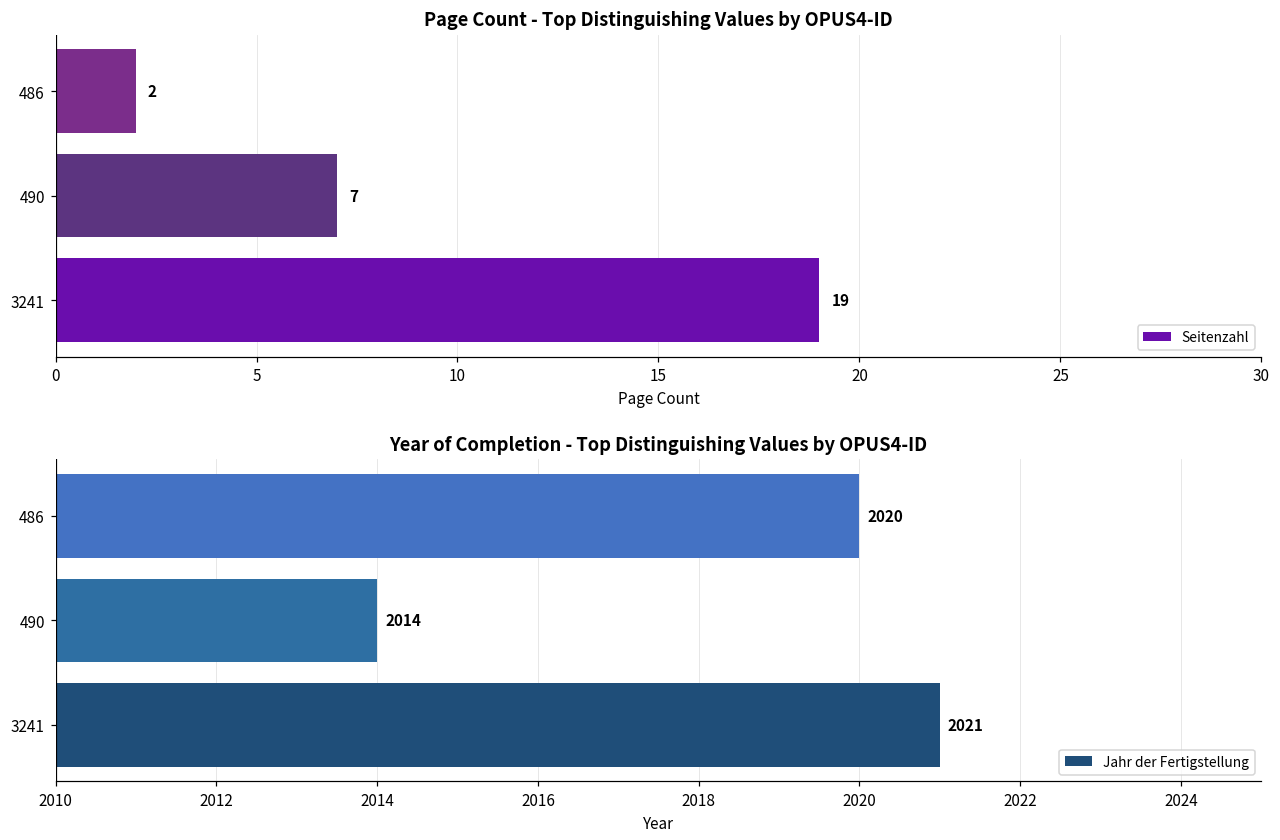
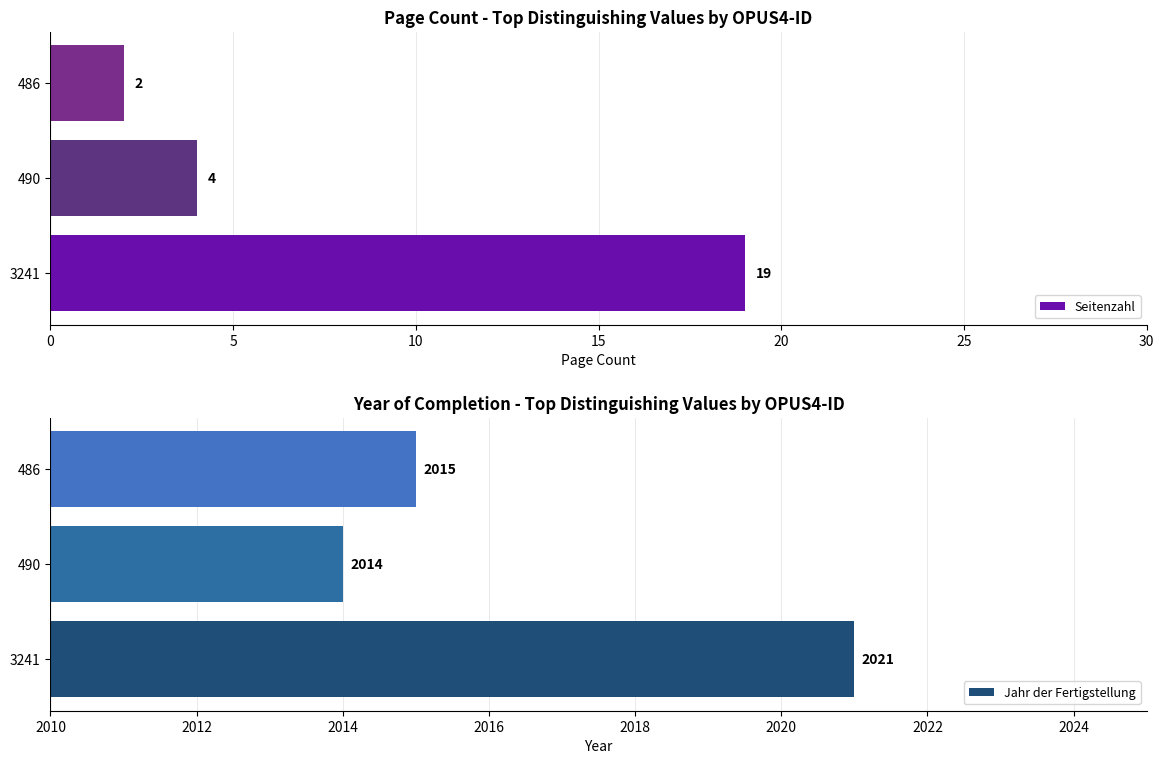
  {
    "Page Count - Top Distinguishing Values by OPUS4-ID": {
      "486": 2,
-     "490": 7,
+     "490": 4,
      "3241": 19
    },
    "Year of Completion - Top Distinguishing Values by OPUS4-ID": {
-     "486": 2020,
+     "486": 2015,
      "490": 2014,
      "3241": 2021
    }
  }
